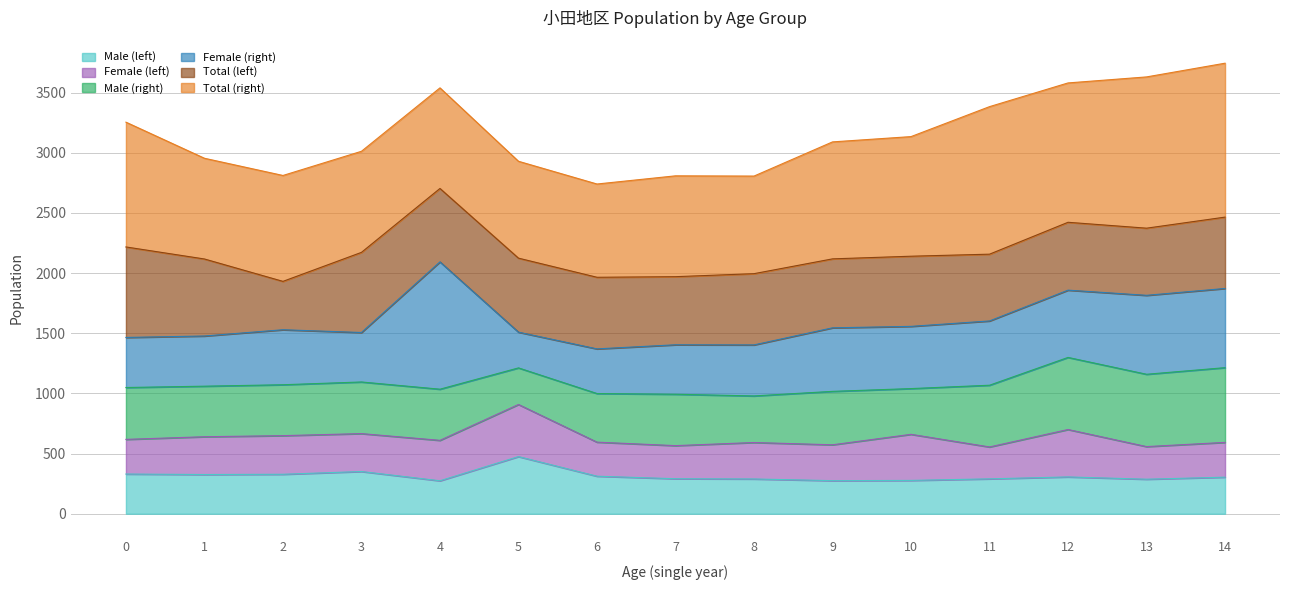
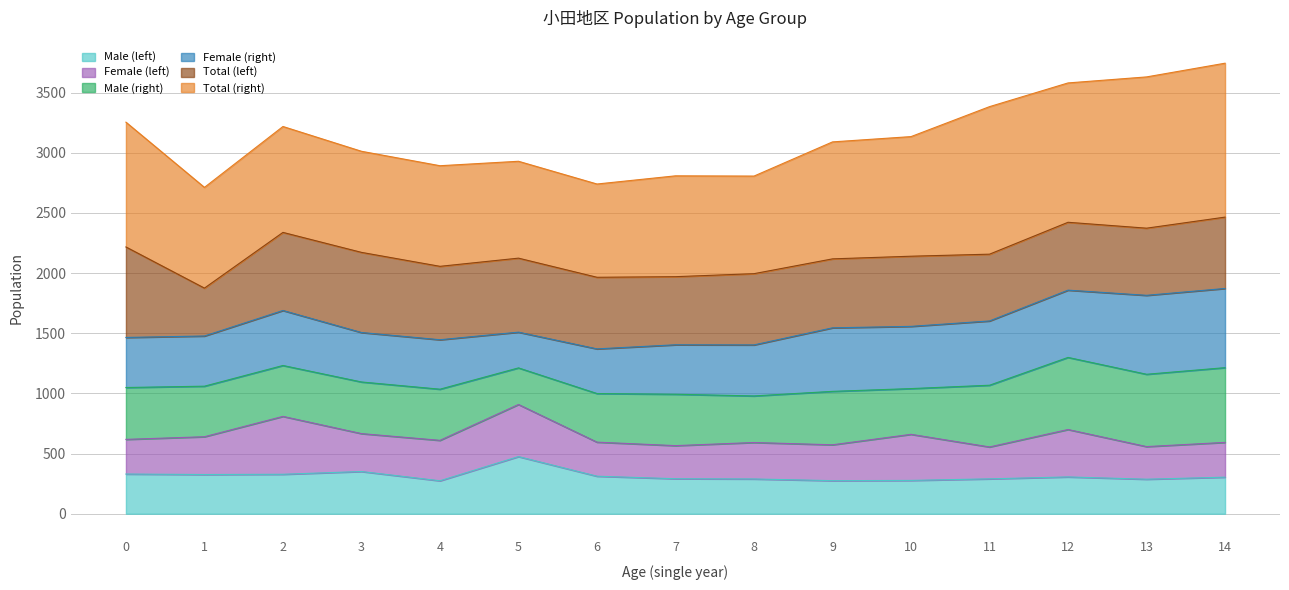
  {
    "Male (left)": {
      "0": 330,
      "1": 330,
      "2": 330,
      "3": 350,
      "4": 270,
      "5": 480,
      "6": 310,
      "7": 290,
      "8": 290,
      "9": 280,
      "10": 280,
      "11": 290,
      "12": 310,
      "13": 290,
      "14": 300
    },
    "Female (left)": {
      "0": 290,
      "1": 310,
-     "2": 320,
+     "2": 480,
      "3": 320,
      "4": 340,
      "5": 430,
      "6": 280,
      "7": 280,
      "8": 300,
      "9": 300,
      "10": 380,
      "11": 270,
      "12": 390,
      "13": 270,
      "14": 290
    },
    "Male (right)": {
      "0": 430,
      "1": 420,
      "2": 420,
      "3": 430,
      "4": 430,
      "5": 300,
      "6": 400,
      "7": 430,
      "8": 390,
      "9": 440,
      "10": 380,
      "11": 510,
      "12": 600,
      "13": 600,
      "14": 620
    },
    "Female (right)": {
      "0": 420,
      "1": 420,
      "2": 460,
      "3": 410,
-     "4": 1060,
+     "4": 410,
      "5": 300,
      "6": 370,
      "7": 410,
      "8": 420,
      "9": 530,
      "10": 520,
      "11": 530,
      "12": 560,
      "13": 660,
      "14": 660
    },
    "Total (left)": {
      "0": 750,
-     "1": 640,
-     "2": 400,
+     "1": 400,
+     "2": 650,
      "3": 670,
      "4": 610,
      "5": 620,
      "6": 600,
      "7": 570,
      "8": 590,
      "9": 570,
      "10": 580,
      "11": 560,
      "12": 560,
      "13": 560,
      "14": 590
    },
    "Total (right)": {
      "0": 1040,
      "1": 840,
      "2": 880,
      "3": 840,
      "4": 840,
      "5": 810,
      "6": 780,
      "7": 840,
      "8": 810,
      "9": 970,
      "10": 990,
      "11": 1230,
      "12": 1160,
      "13": 1260,
      "14": 1280
    }
  }
